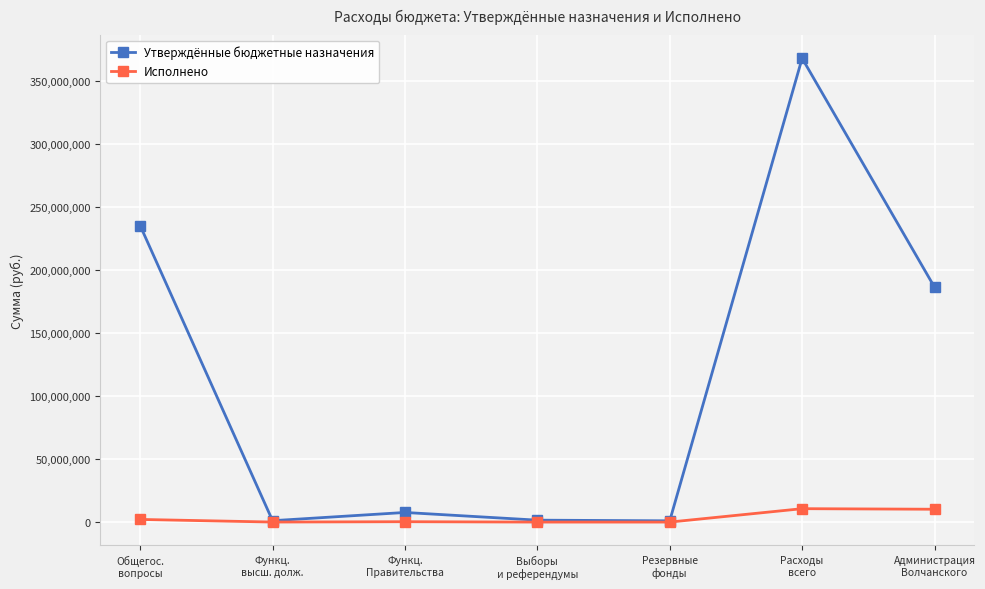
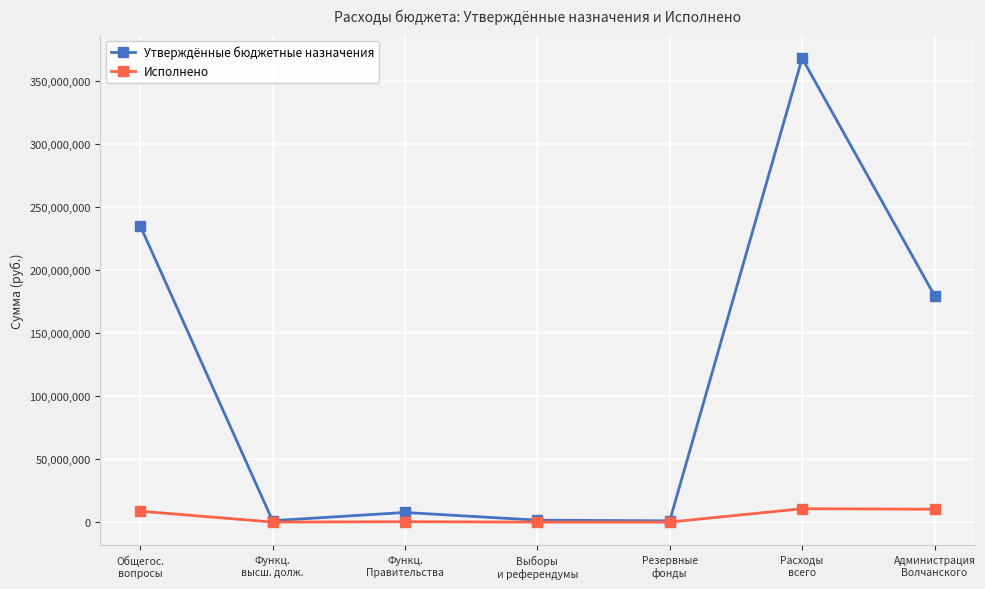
  {
    "Утверждённые бюджетные назначения": {
      "Общегос. вопросы": "235,000,000",
      "Функц. Правительства": "8,000,000",
      "Расходы всего": "368,000,000",
-     "Администрация Волчанского": "187,000,000"
+     "Администрация Волчанского": "180,000,000"
    },
    "Исполнено": {
-     "Общегос. вопросы": "2,000,000",
+     "Общегос. вопросы": "9,000,000",
      "Функц. Правительства": "0",
      "Расходы всего": "11,000,000",
      "Администрация Волчанского": "10,000,000"
    }
  }
